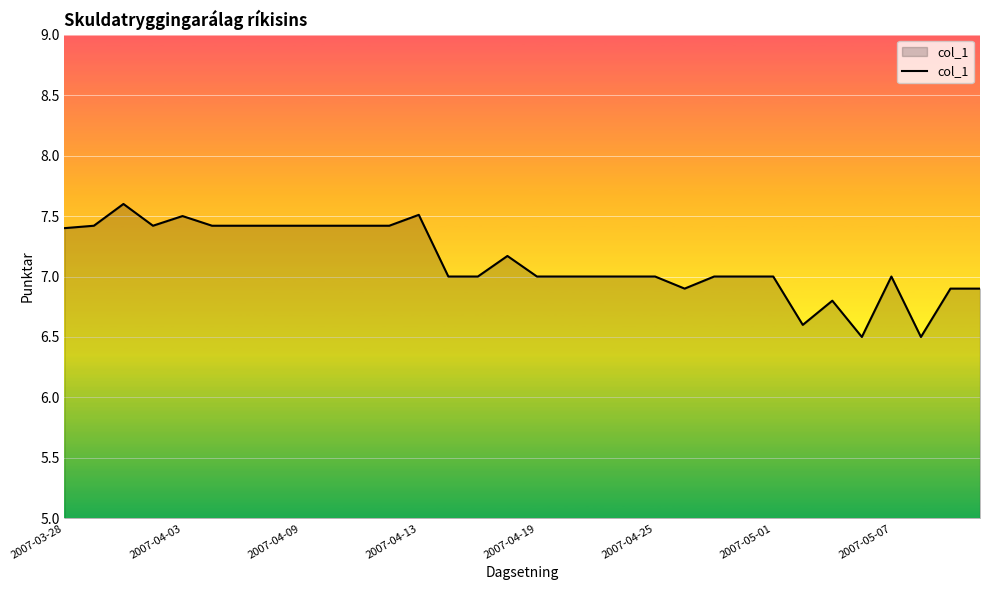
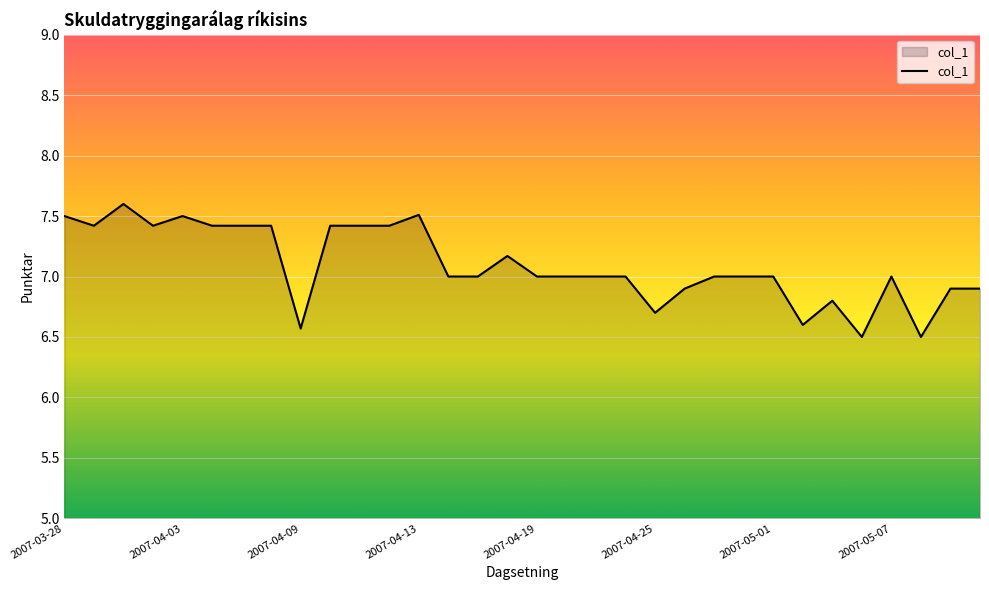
  {
-   "2007-03-28": 7.4,
+   "2007-03-28": 7.5,
    "2007-04-03": 7.50,
-   "2007-04-09": 7.42,
+   "2007-04-09": 6.57,
    "2007-04-13": 7.51,
    "2007-04-19": 7.00,
-   "2007-04-25": 7.0,
+   "2007-04-25": 6.7,
    "2007-05-01": 7.00,
    "2007-05-07": 7.00
  }
